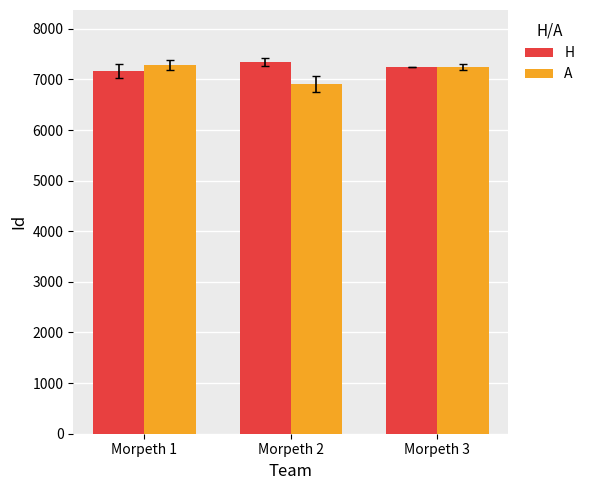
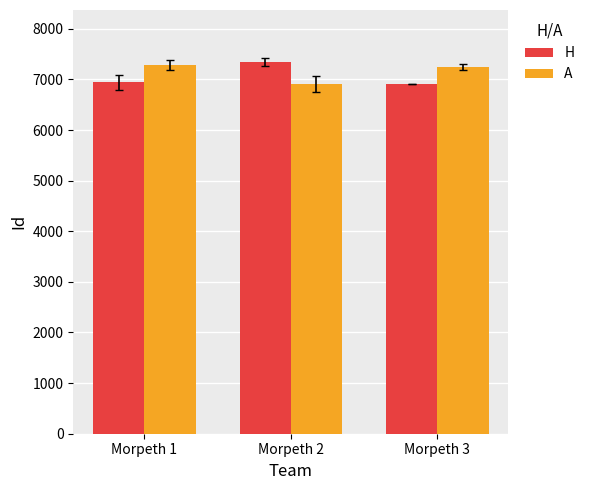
  {
    "H": {
-     "Morpeth 1": 7200,
+     "Morpeth 1": 6900,
      "Morpeth 2": 7300,
-     "Morpeth 3": 7200
+     "Morpeth 3": 6900
    },
    "A": {
      "Morpeth 1": 7300,
      "Morpeth 2": 6900,
      "Morpeth 3": 7200
    }
  }
